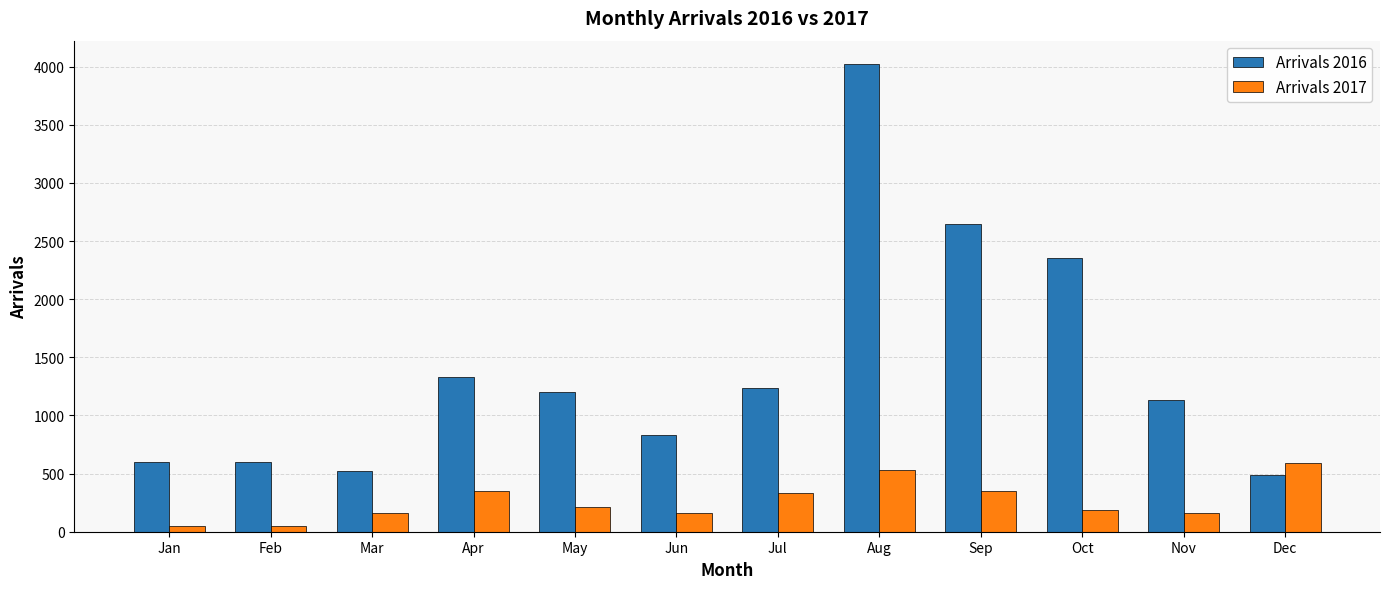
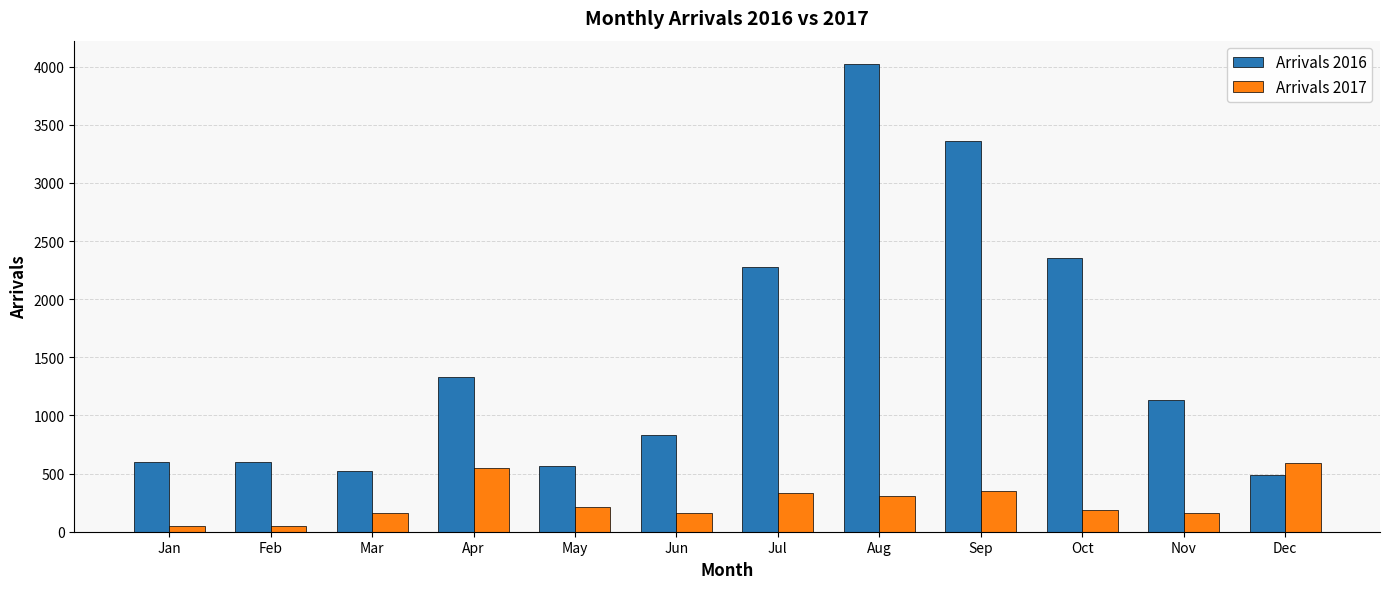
  {
    "Arrivals 2016": {
      "Jan": 600,
      "Feb": 600,
      "Mar": 520,
      "Apr": 1330,
-     "May": 1200,
+     "May": 570,
      "Jun": 840,
-     "Jul": 1240,
+     "Jul": 2280,
      "Aug": 4020,
-     "Sep": 2650,
+     "Sep": 3360,
      "Oct": 2350,
      "Nov": 1130,
      "Dec": 490
    },
    "Arrivals 2017": {
      "Jan": 50,
      "Feb": 50,
      "Mar": 160,
-     "Apr": 350,
+     "Apr": 550,
      "May": 210,
      "Jun": 160,
      "Jul": 330,
-     "Aug": 530,
+     "Aug": 310,
      "Sep": 350,
      "Oct": 190,
      "Nov": 160,
      "Dec": 590
    }
  }
